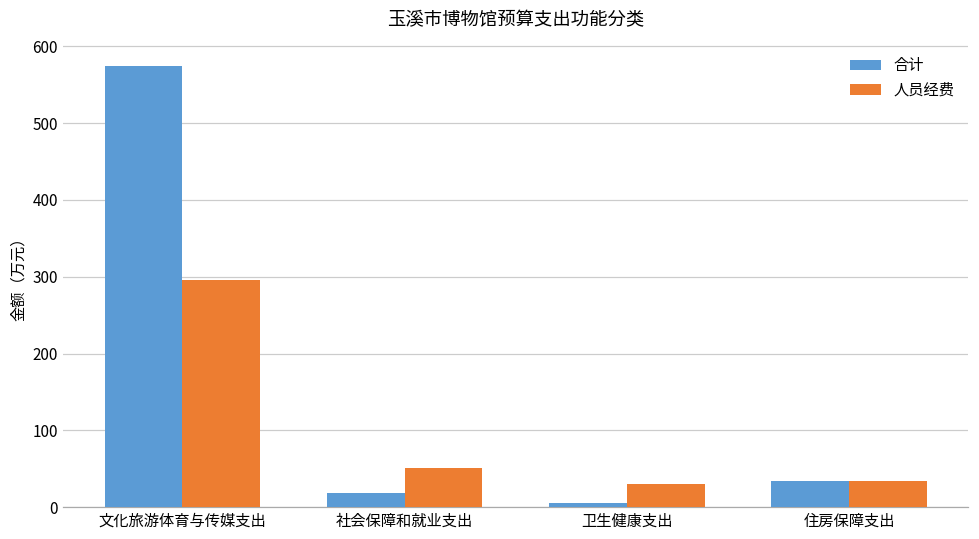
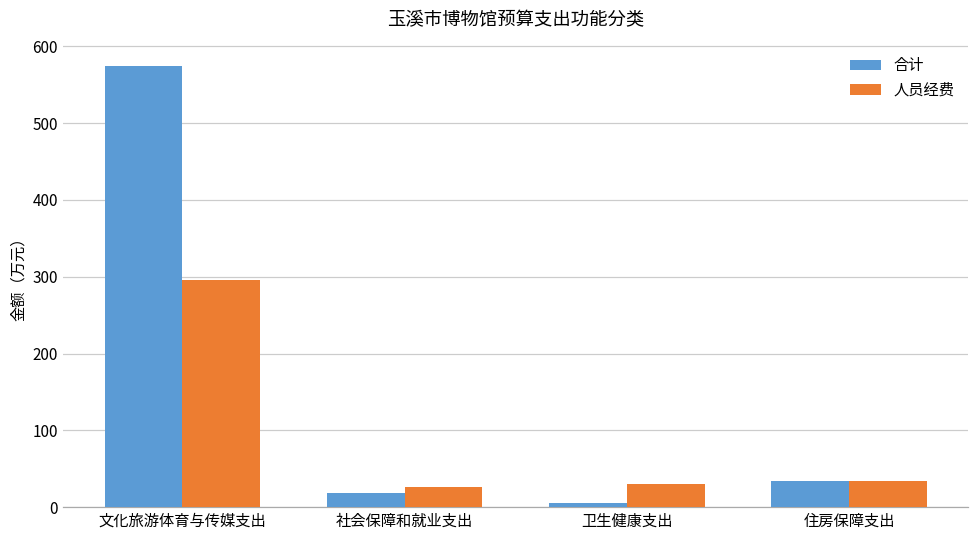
  {
    "合计": {
      "文化旅游体育与传媒支出": 570,
      "社会保障和就业支出": 20,
      "卫生健康支出": 10,
      "住房保障支出": 30
    },
    "人员经费": {
      "文化旅游体育与传媒支出": 300,
-     "社会保障和就业支出": 50,
+     "社会保障和就业支出": 30,
      "卫生健康支出": 30,
      "住房保障支出": 30
    }
  }
